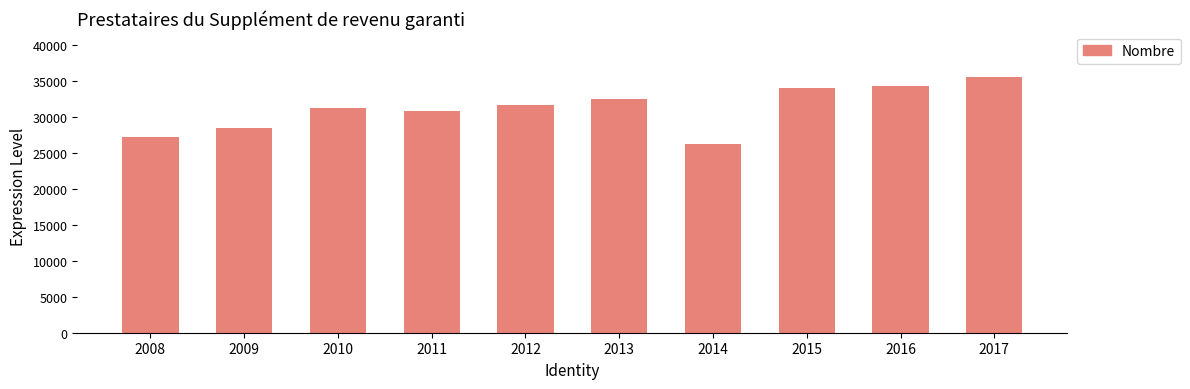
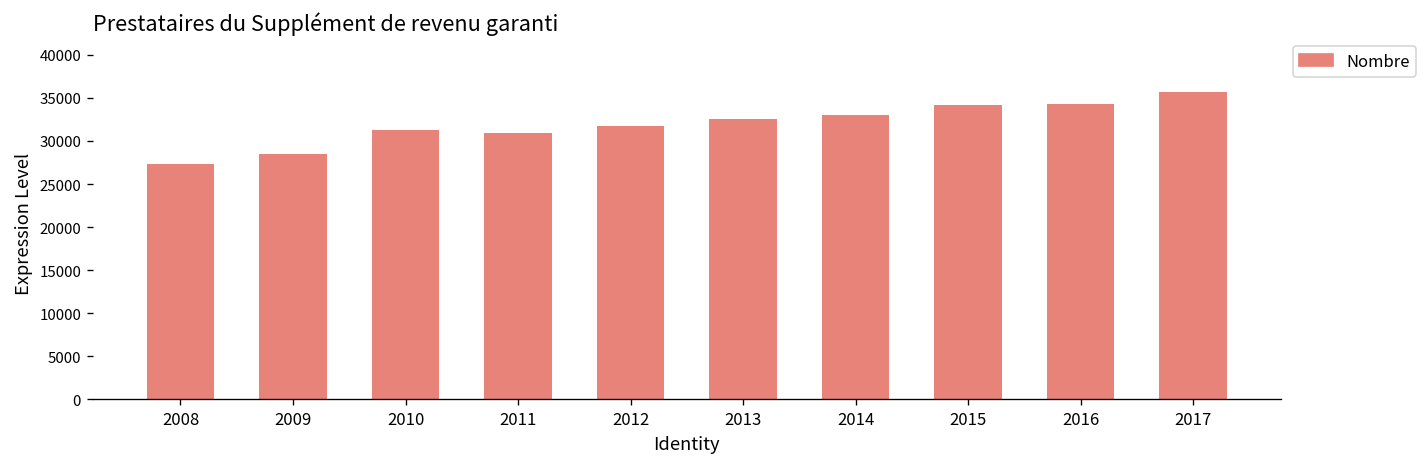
  {
    "2008": 27000,
    "2009": 28000,
    "2010": 31000,
    "2011": 31000,
    "2012": 32000,
    "2013": 33000,
-   "2014": 26000,
+   "2014": 33000,
    "2015": 34000,
    "2016": 34000,
    "2017": 36000
  }
